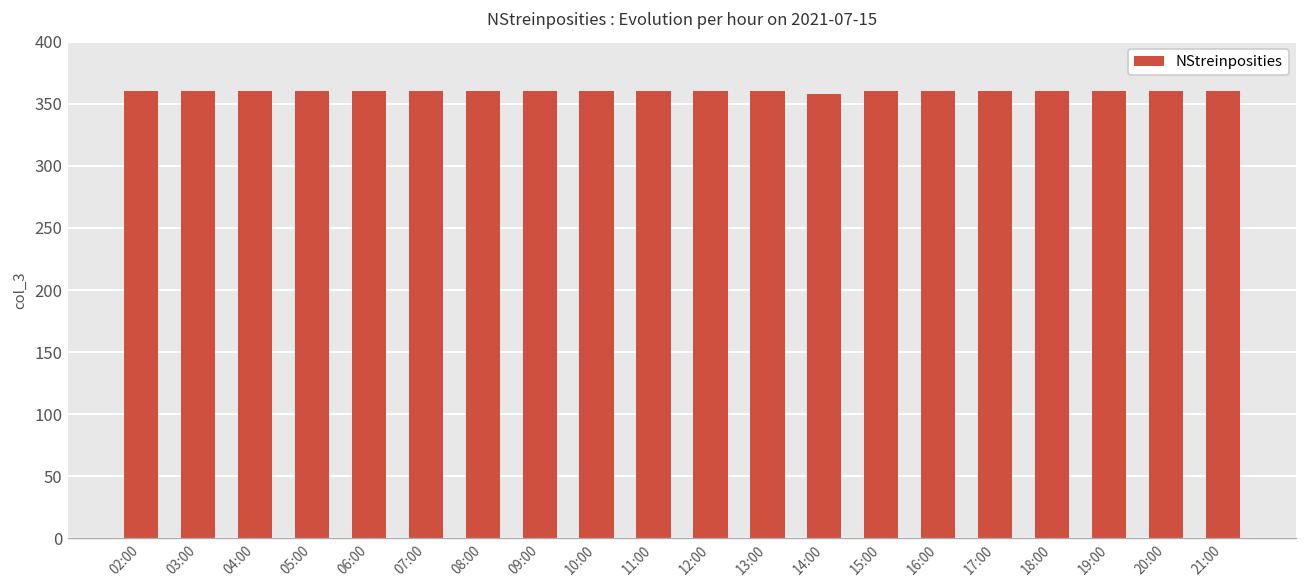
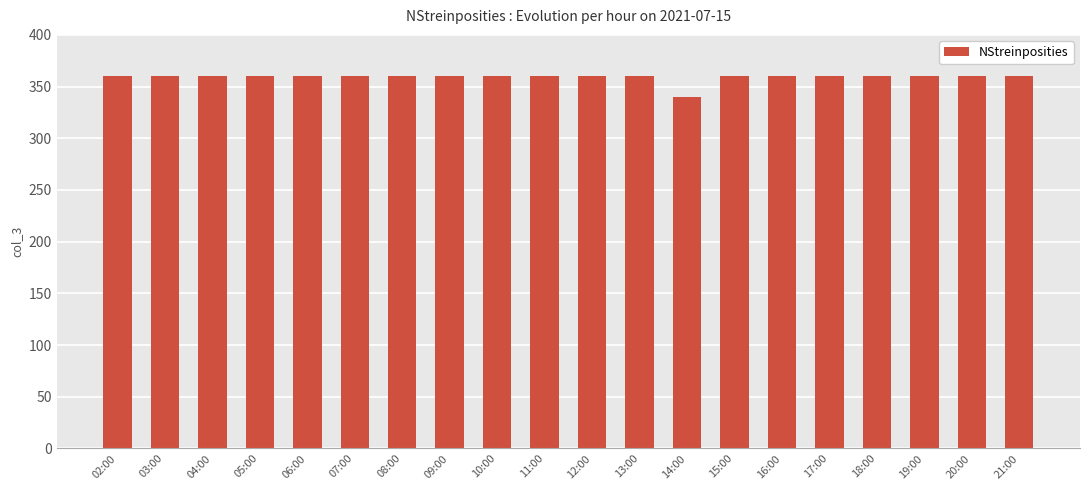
  {
    "02:00": 360,
    "03:00": 360,
    "04:00": 360,
    "05:00": 360,
    "06:00": 360,
    "07:00": 360,
    "08:00": 360,
    "09:00": 360,
    "10:00": 360,
    "11:00": 360,
    "12:00": 360,
    "13:00": 360,
-   "14:00": 358,
+   "14:00": 340,
    "15:00": 360,
    "16:00": 360,
    "17:00": 360,
    "18:00": 360,
    "19:00": 360,
    "20:00": 360,
    "21:00": 360
  }
